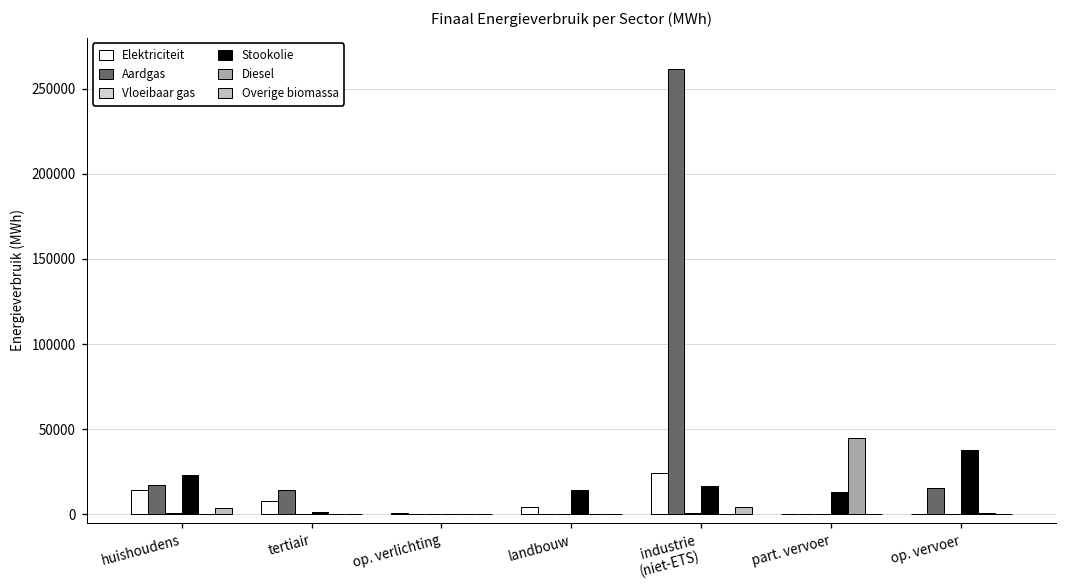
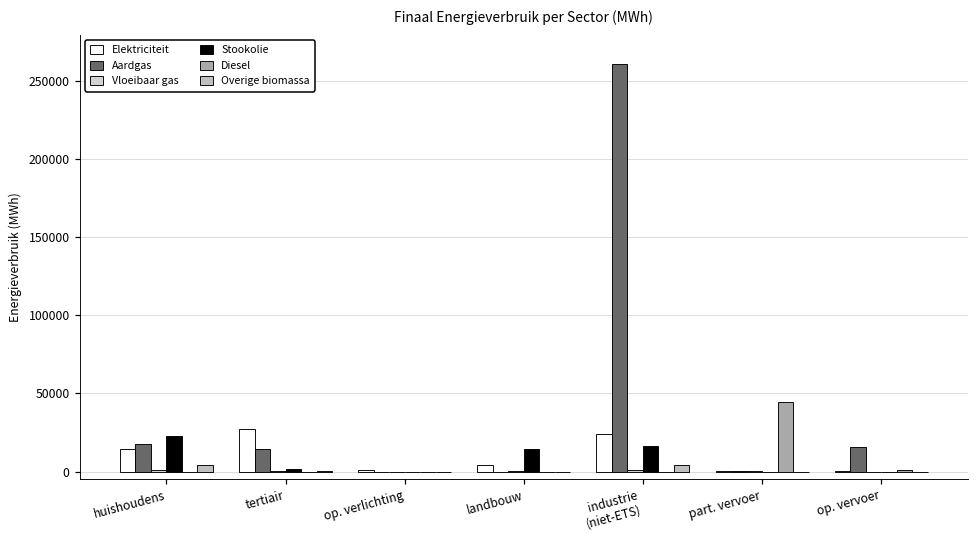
  {
    "Elektriciteit": {
      "huishoudens": 14000,
-     "tertiair": 8000,
+     "tertiair": 27000,
      "landbouw": 4000,
      "industrie (niet-ETS)": 24000
    },
    "Aardgas": {
      "huishoudens": 17000,
      "tertiair": 14000,
      "op. verlichting": 0,
      "landbouw": 0,
      "industrie (niet-ETS)": 261000,
      "op. vervoer": 16000
    },
    "Stookolie": {
      "huishoudens": 23000,
      "op. verlichting": 0,
      "landbouw": 14000,
      "industrie (niet-ETS)": 17000,
-     "part. vervoer": 13000,
-     "op. vervoer": 38000
+     "part. vervoer": 0,
+     "op. vervoer": 0
    }
  }
